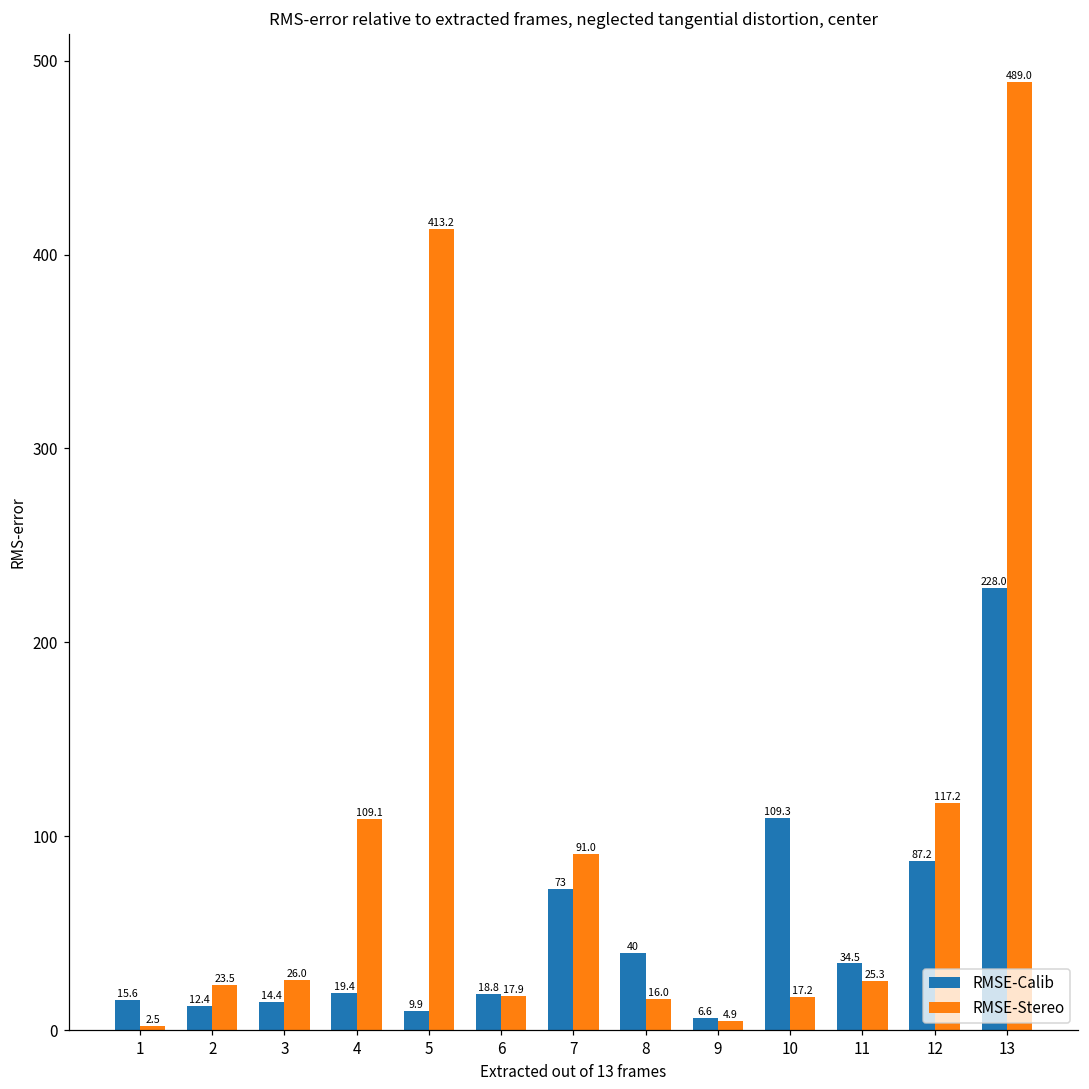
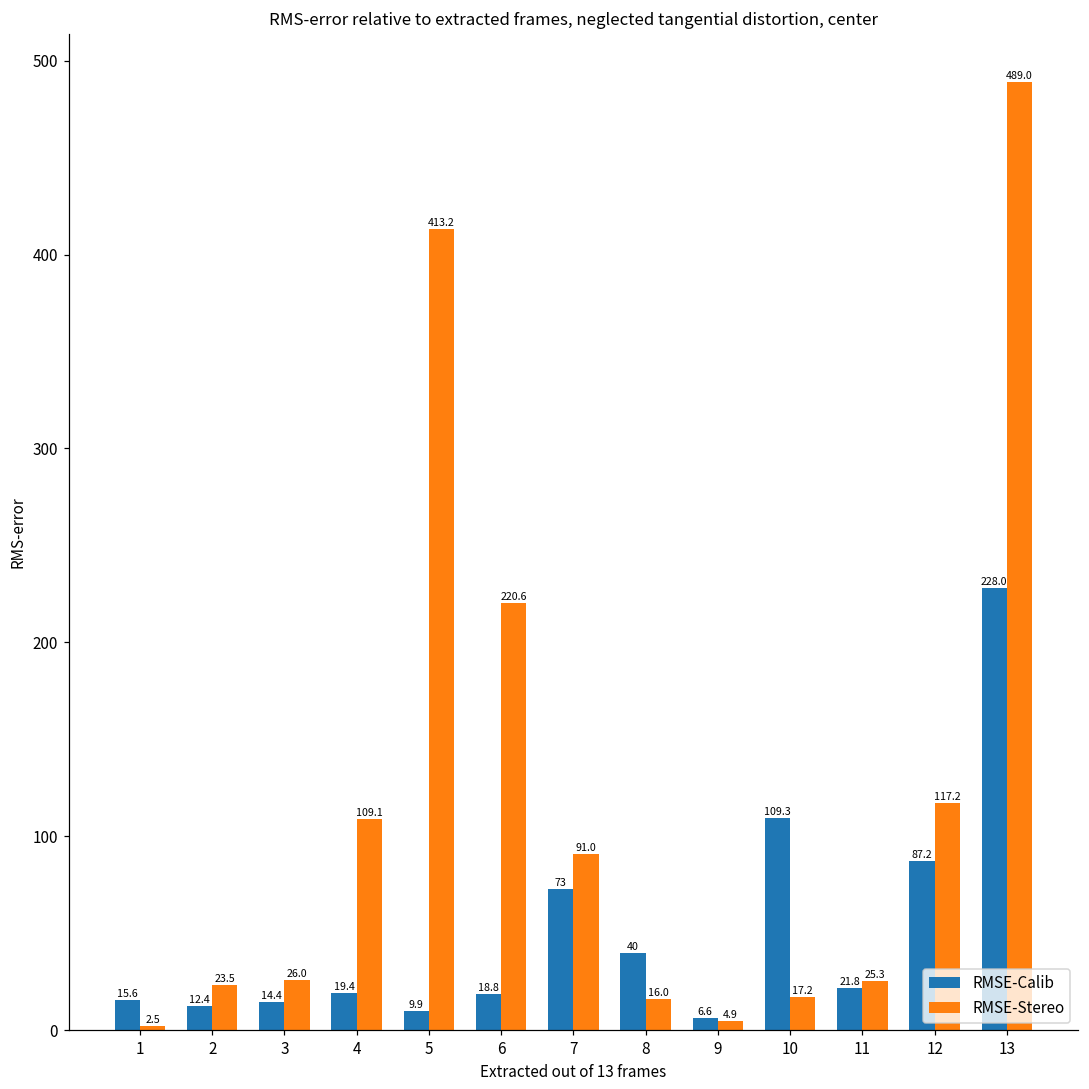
  {
    "RMSE-Calib": {
      "1": 15.6,
      "2": 12.4,
      "3": 14.4,
      "4": 19.4,
      "5": 9.9,
      "6": 18.8,
      "7": 73,
      "8": 40,
      "9": 6.6,
      "10": 109.3,
-     "11": 34.5,
+     "11": 21.8,
      "12": 87.2,
      "13": 228.0
    },
    "RMSE-Stereo": {
      "1": 2.5,
      "2": 23.5,
      "3": 26.0,
      "4": 109.1,
      "5": 413.2,
-     "6": 17.9,
+     "6": 220.6,
      "7": 91.0,
      "8": 16.0,
      "9": 4.9,
      "10": 17.2,
      "11": 25.3,
      "12": 117.2,
      "13": 489.0
    }
  }
